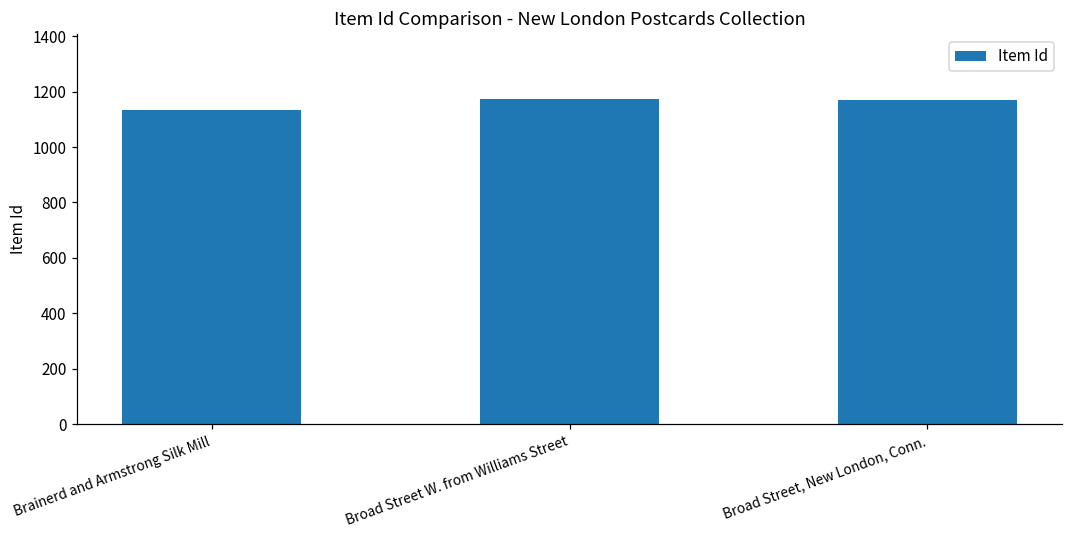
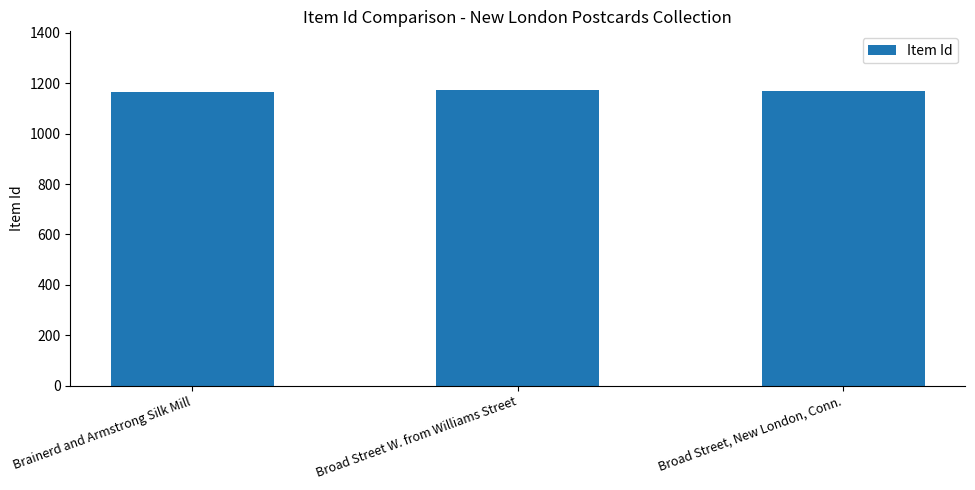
  {
-   "Brainerd and Armstrong Silk Mill": 1130,
+   "Brainerd and Armstrong Silk Mill": 1170,
    "Broad Street W. from Williams Street": 1170,
    "Broad Street, New London, Conn.": 1170
  }
